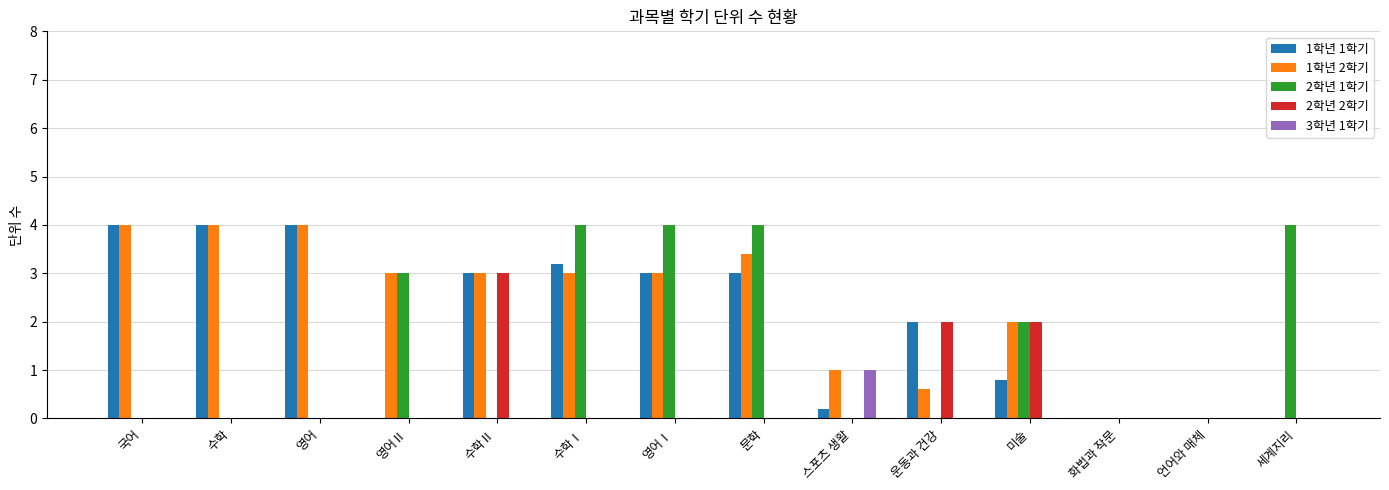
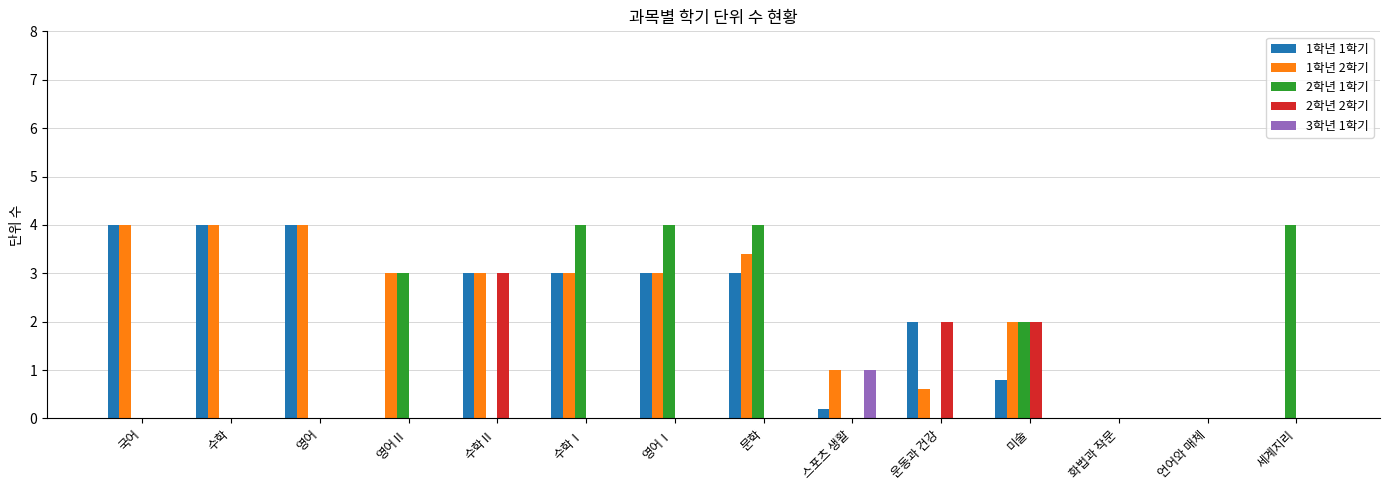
  {
    "1학년 1학기": {
      "국어": 4.0,
      "수학": 4.0,
      "영어": 4.0,
      "영어Ⅱ": 0.0,
      "수학Ⅱ": 3.0,
-     "수학Ⅰ": 3.2,
+     "수학Ⅰ": 3.0,
      "영어Ⅰ": 3.0,
      "문학": 3.0,
      "스포츠 생활": 0.2,
      "운동과 건강": 2.0,
      "미술": 0.8,
      "화법과 작문": 0.0,
      "언어와 매체": 0.0,
      "세계지리": 0.0
    },
    "1학년 2학기": {
      "국어": 4.0,
      "수학": 4.0,
      "영어": 4.0,
      "영어Ⅱ": 3.0,
      "수학Ⅱ": 3.0,
      "수학Ⅰ": 3.0,
      "영어Ⅰ": 3.0,
      "문학": 3.4,
      "스포츠 생활": 1.0,
      "운동과 건강": 0.6,
      "미술": 2.0,
      "화법과 작문": 0.0,
      "언어와 매체": 0.0,
      "세계지리": 0.0
    },
    "2학년 1학기": {
      "국어": 0.0,
      "수학": 0.0,
      "영어": 0.0,
      "영어Ⅱ": 3.0,
      "수학Ⅱ": 0.0,
      "수학Ⅰ": 4.0,
      "영어Ⅰ": 4.0,
      "문학": 4.0,
      "스포츠 생활": 0.0,
      "운동과 건강": 0.0,
      "미술": 2.0,
      "화법과 작문": 0.0,
      "언어와 매체": 0.0,
      "세계지리": 4.0
    },
    "2학년 2학기": {
      "국어": 0.0,
      "수학": 0.0,
      "영어": 0.0,
      "영어Ⅱ": 0.0,
      "수학Ⅱ": 3.0,
      "수학Ⅰ": 0.0,
      "영어Ⅰ": 0.0,
      "문학": 0.0,
      "스포츠 생활": 0.0,
      "운동과 건강": 2.0,
      "미술": 2.0,
      "화법과 작문": 0.0,
      "언어와 매체": 0.0,
      "세계지리": 0.0
    },
    "3학년 1학기": {
      "국어": 0.0,
      "수학": 0.0,
      "영어": 0.0,
      "영어Ⅱ": 0.0,
      "수학Ⅱ": 0.0,
      "수학Ⅰ": 0.0,
      "영어Ⅰ": 0.0,
      "문학": 0.0,
      "스포츠 생활": 1.0,
      "운동과 건강": 0.0,
      "미술": 0.0,
      "화법과 작문": 0.0,
      "언어와 매체": 0.0,
      "세계지리": 0.0
    }
  }
